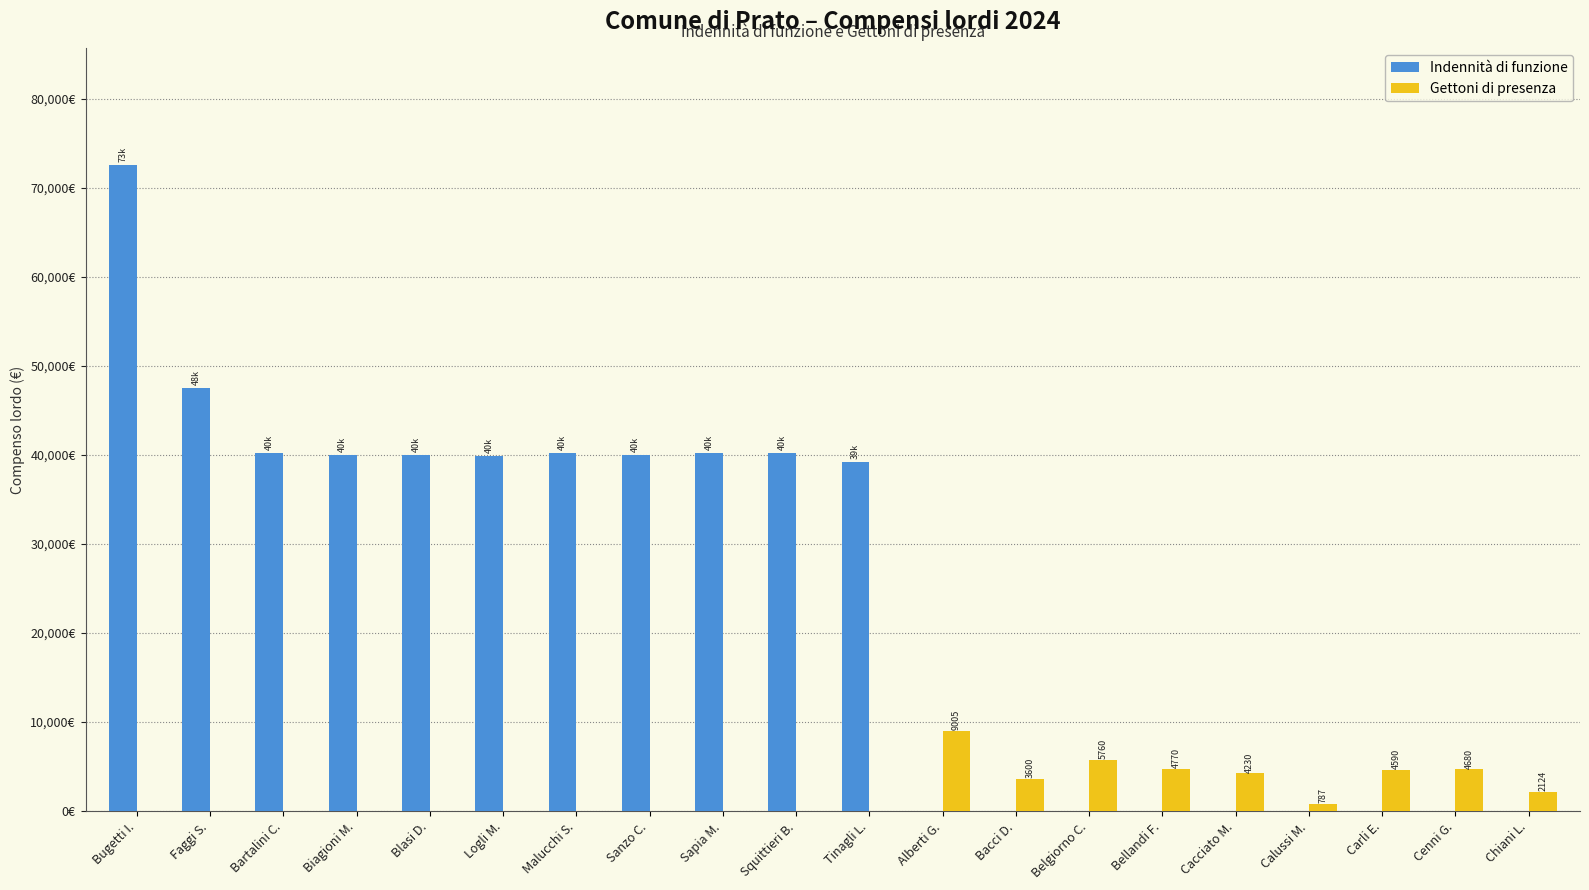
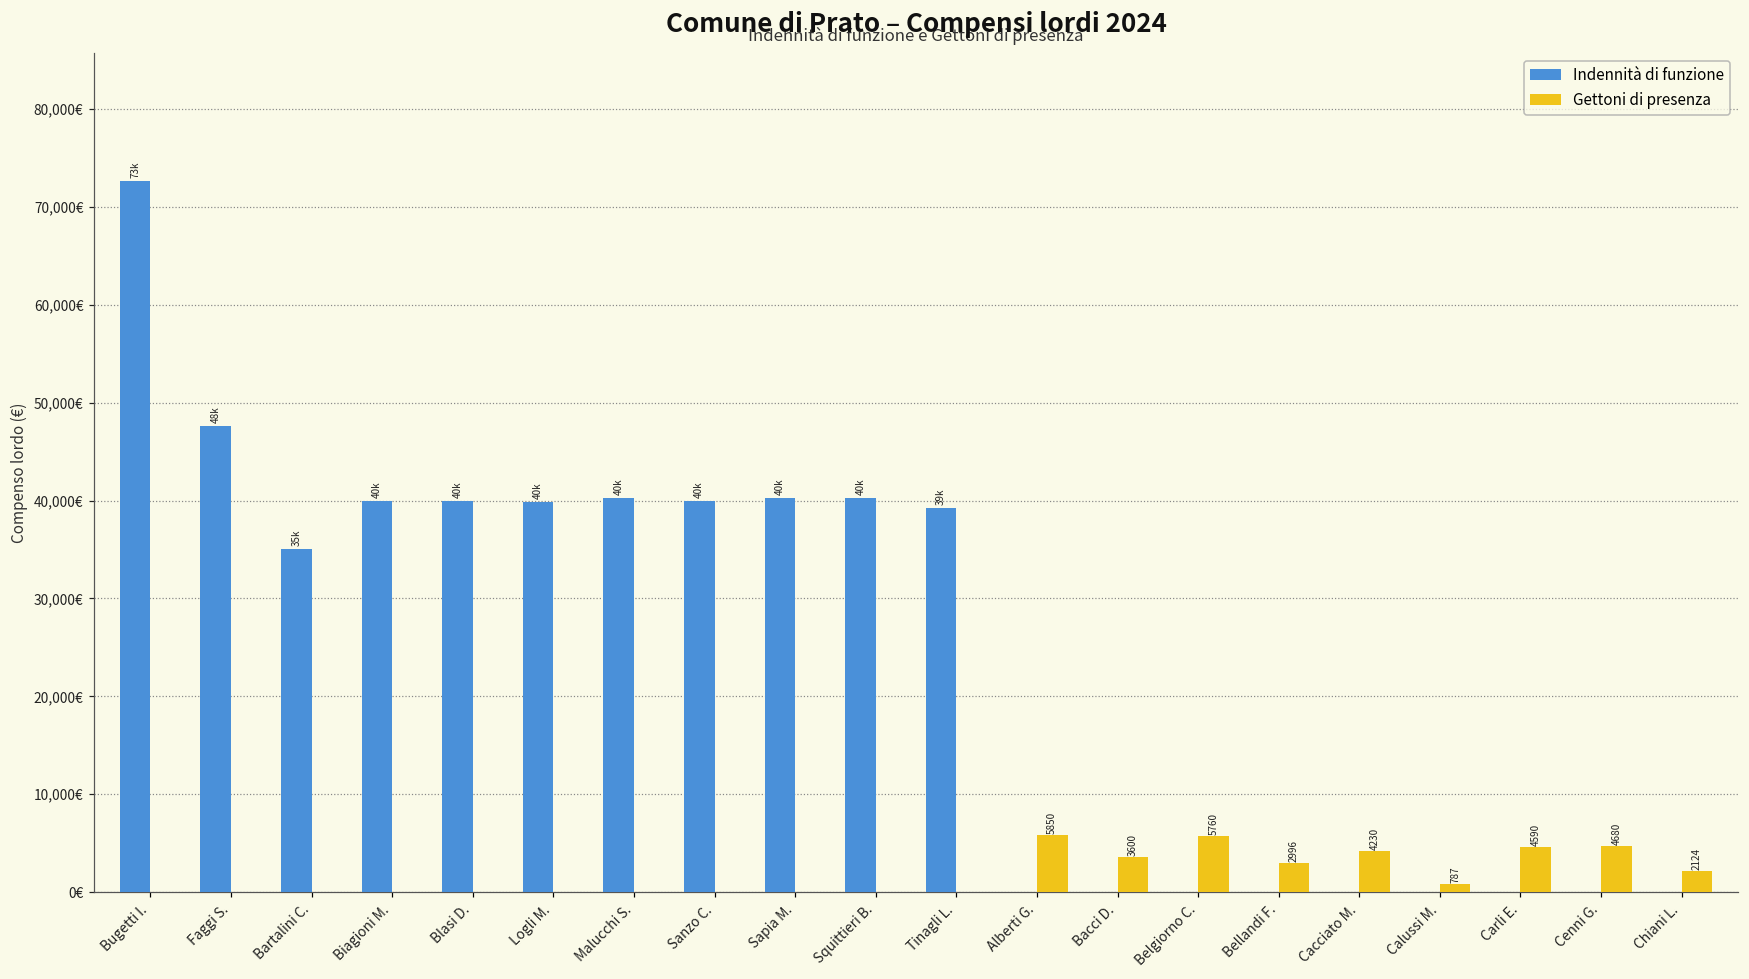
  {
    "Indennità di funzione": {
      "Bugetti I.": "73k",
      "Faggi S.": "48k",
-     "Bartalini C.": "40k",
+     "Bartalini C.": "35k",
      "Biagioni M.": "40k",
      "Blasi D.": "40k",
      "Logli M.": "40k",
      "Malucchi S.": "40k",
      "Sanzo C.": "40k",
      "Sapia M.": "40k",
      "Squittieri B.": "40k",
      "Tinagli L.": "39k"
    },
    "Gettoni di presenza": {
-     "Alberti G.": "9005",
+     "Alberti G.": "5850",
      "Bacci D.": "3600",
      "Belgiorno C.": "5760",
-     "Bellandi F.": "4770",
+     "Bellandi F.": "2996",
      "Cacciato M.": "4230",
      "Calussi M.": "787",
      "Carli E.": "4590",
      "Cenni G.": "4680",
      "Chiani L.": "2124"
    }
  }
